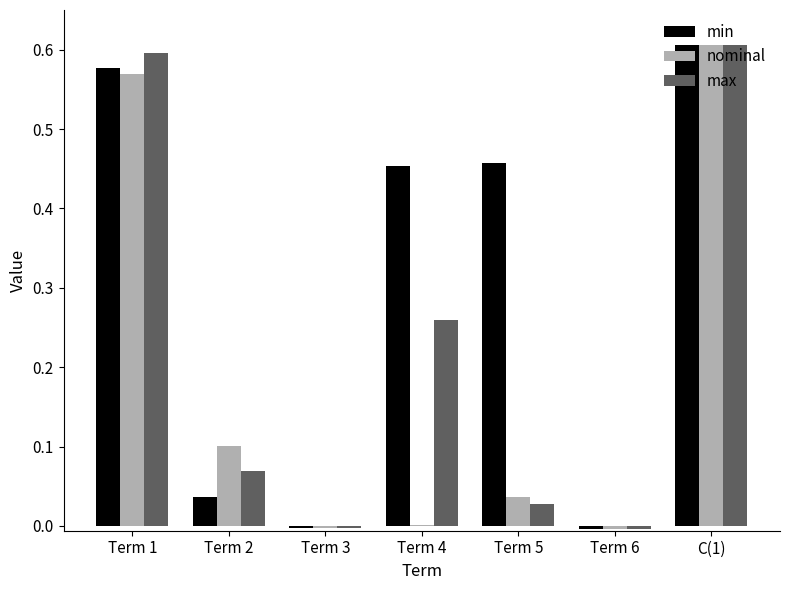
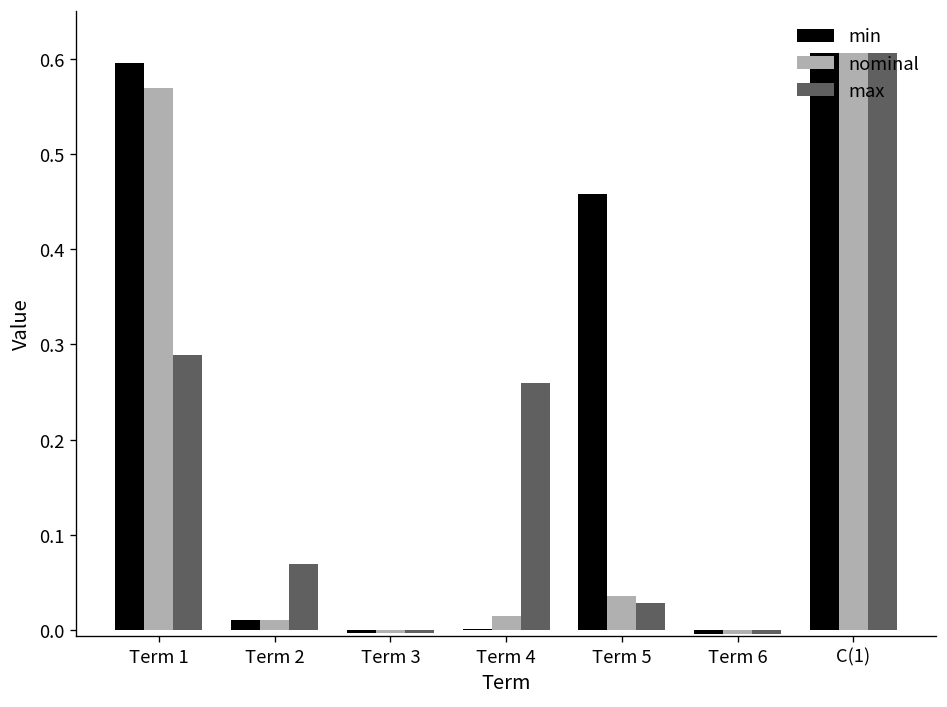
  {
    "min": {
-     "Term 1": 0.58,
-     "Term 2": 0.04,
-     "Term 4": 0.45,
+     "Term 1": 0.60,
+     "Term 2": 0.01,
+     "Term 4": 0.00,
      "Term 5": 0.46,
      "Term 6": 0.00,
      "C(1)": 0.61
    },
    "nominal": {
      "Term 1": 0.57,
-     "Term 2": 0.10,
-     "Term 4": 0.00,
+     "Term 2": 0.01,
+     "Term 4": 0.01,
      "Term 5": 0.04,
      "Term 6": 0.00,
      "C(1)": 0.61
    },
    "max": {
-     "Term 1": 0.60,
+     "Term 1": 0.29,
      "Term 2": 0.07,
      "Term 4": 0.26,
      "Term 5": 0.03,
      "Term 6": 0.00,
      "C(1)": 0.61
    }
  }
